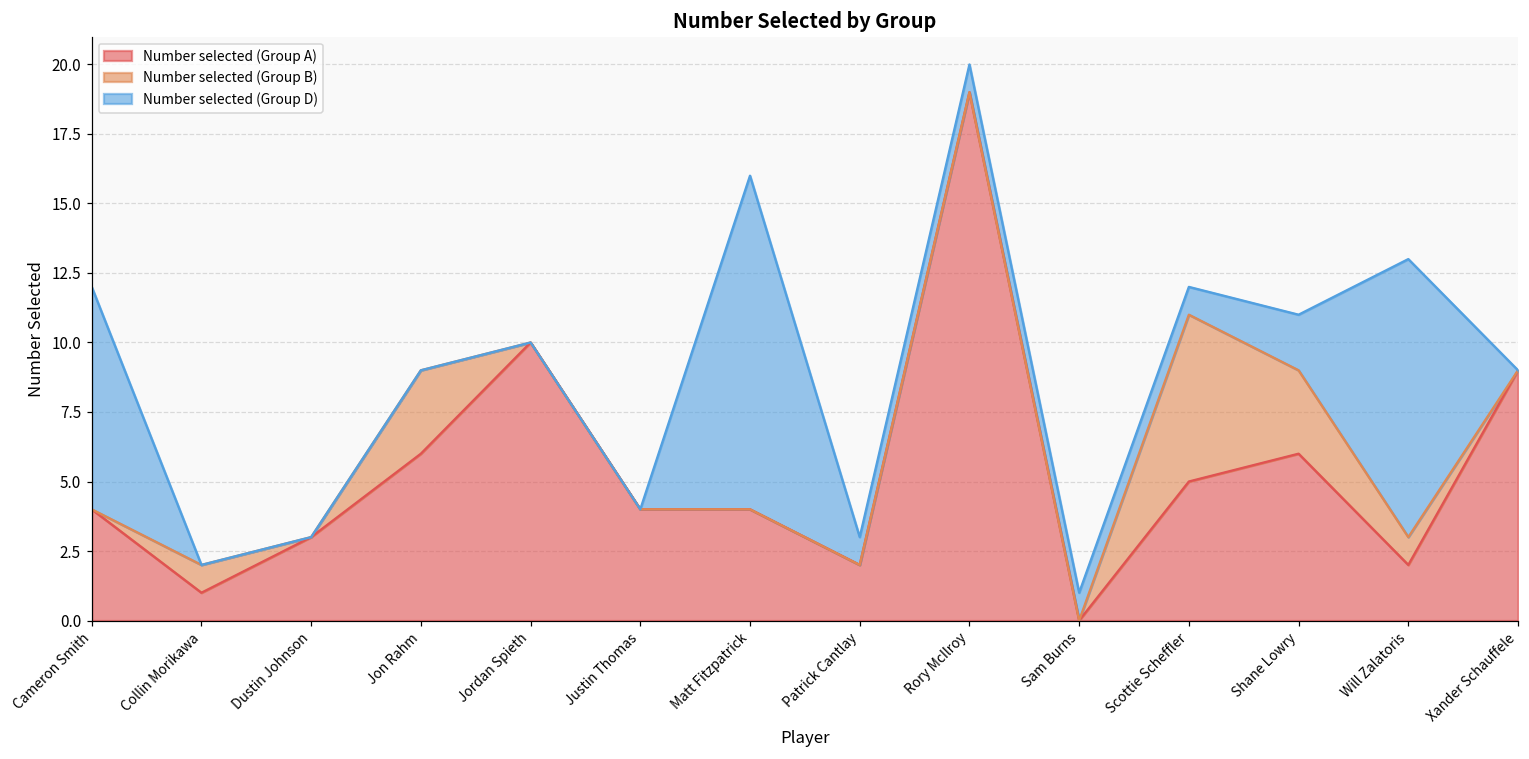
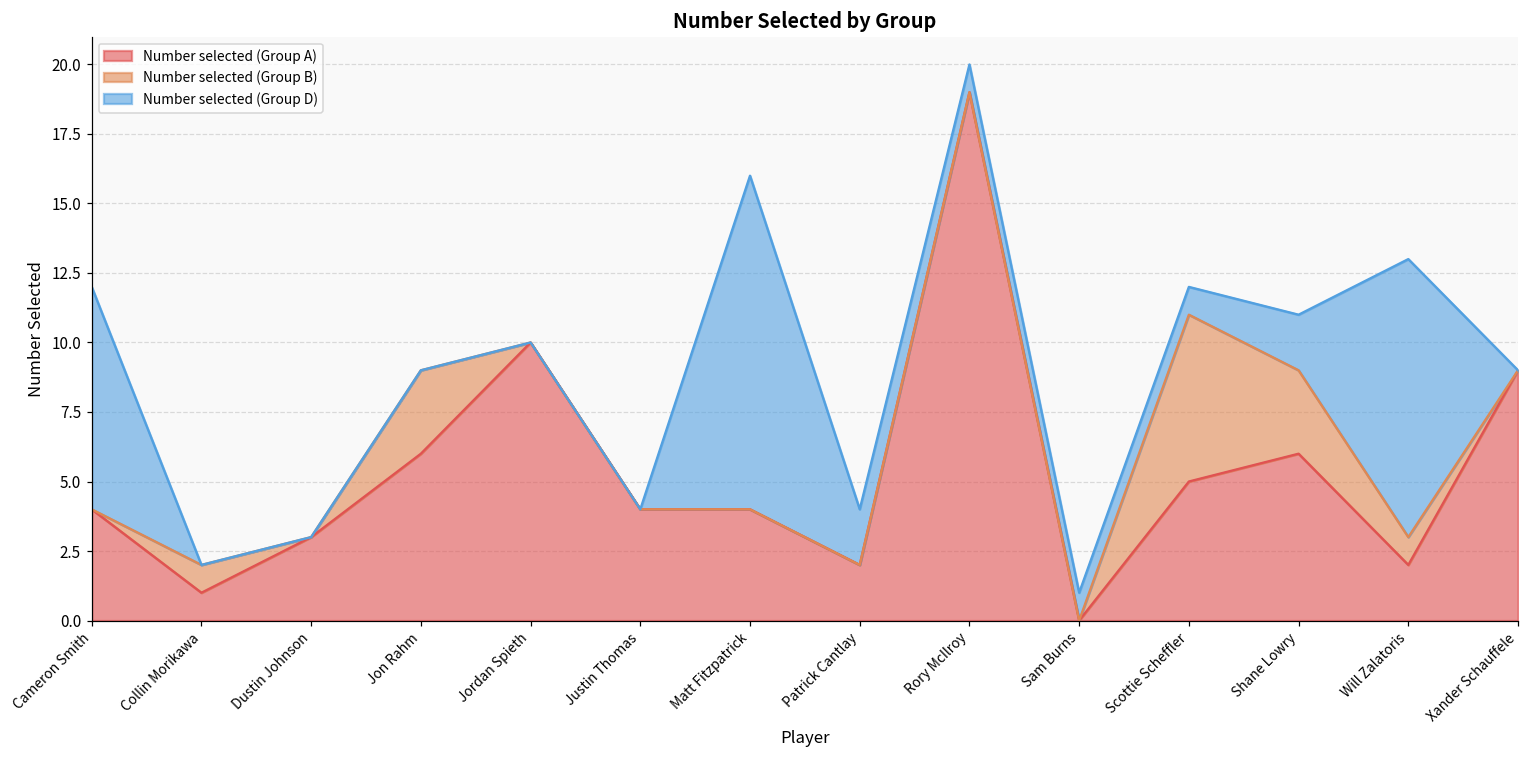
  {
    "Number selected (Group D)": {
      "Cameron Smith": 8,
      "Matt Fitzpatrick": 12,
-     "Patrick Cantlay": 1,
+     "Patrick Cantlay": 2,
      "Rory McIlroy": 1,
      "Sam Burns": 1,
      "Scottie Scheffler": 1,
      "Shane Lowry": 2,
      "Will Zalatoris": 10
    }
  }
